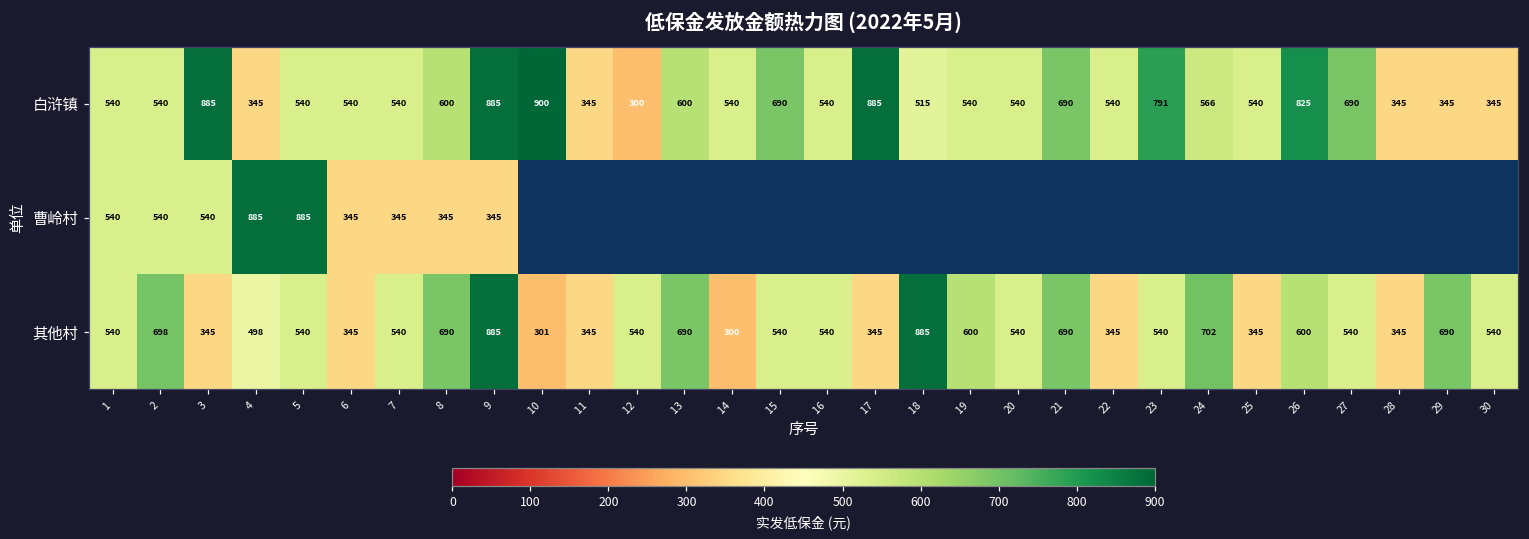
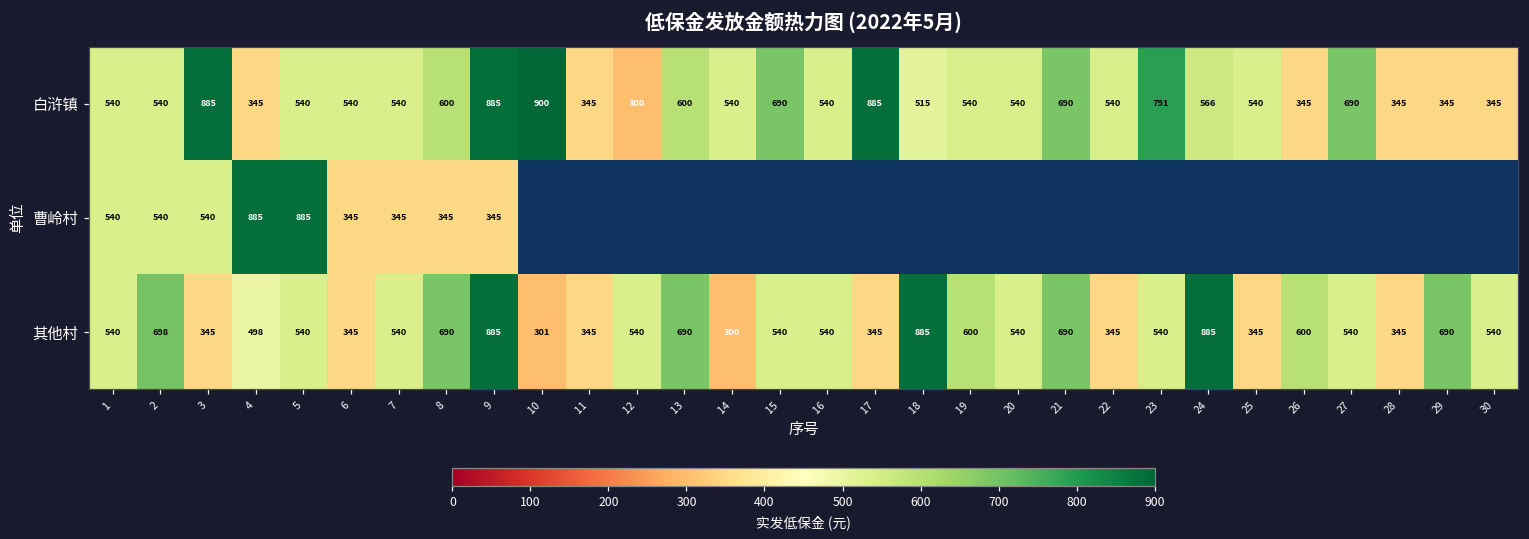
  {
    "白浒镇": {
      "1": 540,
      "2": 540,
      "3": 885,
      "4": 345,
      "5": 540,
      "6": 540,
      "7": 540,
      "8": 600,
      "9": 885,
      "10": 900,
      "11": 345,
      "12": 300,
      "13": 600,
      "14": 540,
      "15": 690,
      "16": 540,
      "17": 885,
      "18": 515,
      "19": 540,
      "20": 540,
      "21": 690,
      "22": 540,
      "23": 791,
      "24": 566,
      "25": 540,
-     "26": 825,
+     "26": 345,
      "27": 690,
      "28": 345,
      "29": 345,
      "30": 345
    },
    "曹岭村": {
      "1": 540,
      "2": 540,
      "3": 540,
      "4": 885,
      "5": 885,
      "6": 345,
      "7": 345,
      "8": 345,
      "9": 345
    },
    "其他村": {
      "1": 540,
      "2": 698,
      "3": 345,
      "4": 498,
      "5": 540,
      "6": 345,
      "7": 540,
      "8": 690,
      "9": 885,
      "10": 301,
      "11": 345,
      "12": 540,
      "13": 690,
      "14": 300,
      "15": 540,
      "16": 540,
      "17": 345,
      "18": 885,
      "19": 600,
      "20": 540,
      "21": 690,
      "22": 345,
      "23": 540,
-     "24": 702,
+     "24": 885,
      "25": 345,
      "26": 600,
      "27": 540,
      "28": 345,
      "29": 690,
      "30": 540
    }
  }
